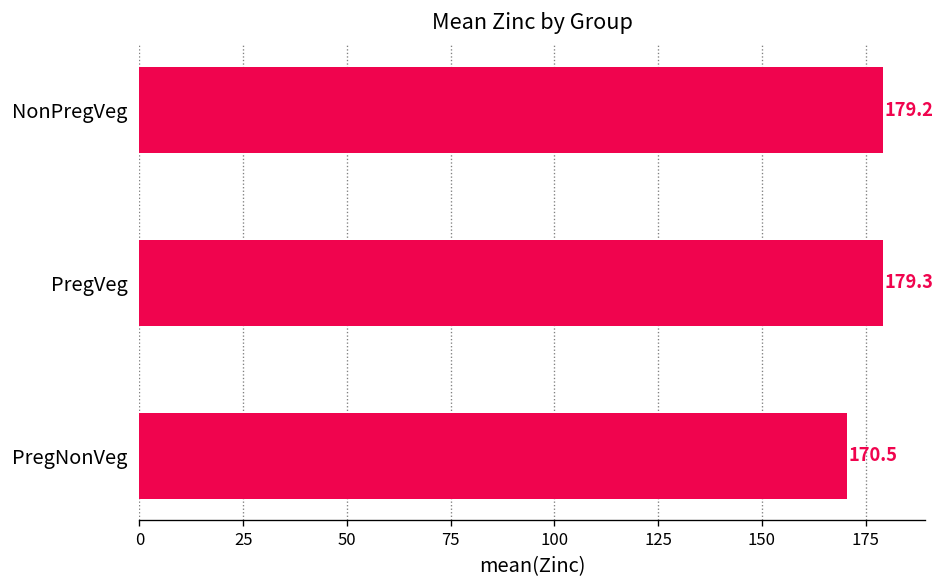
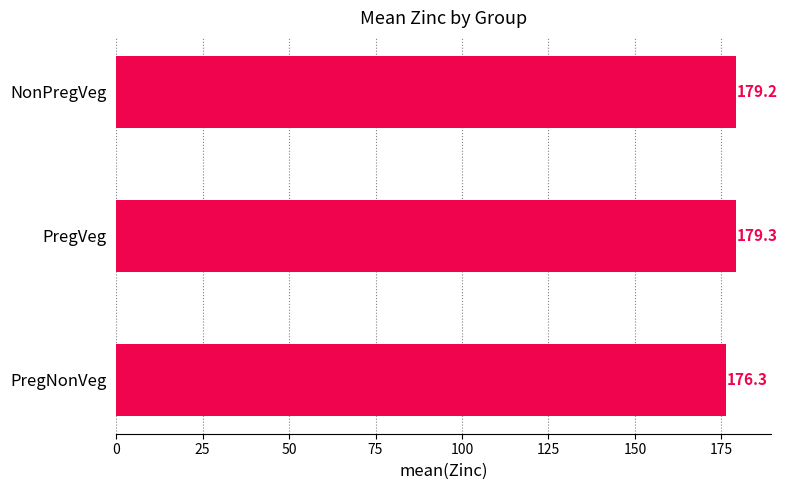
  {
    "NonPregVeg": 179.2,
    "PregVeg": 179.3,
-   "PregNonVeg": 170.5
+   "PregNonVeg": 176.3
  }
